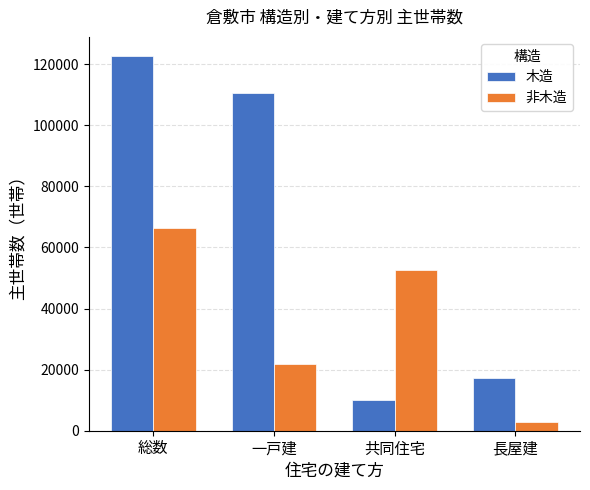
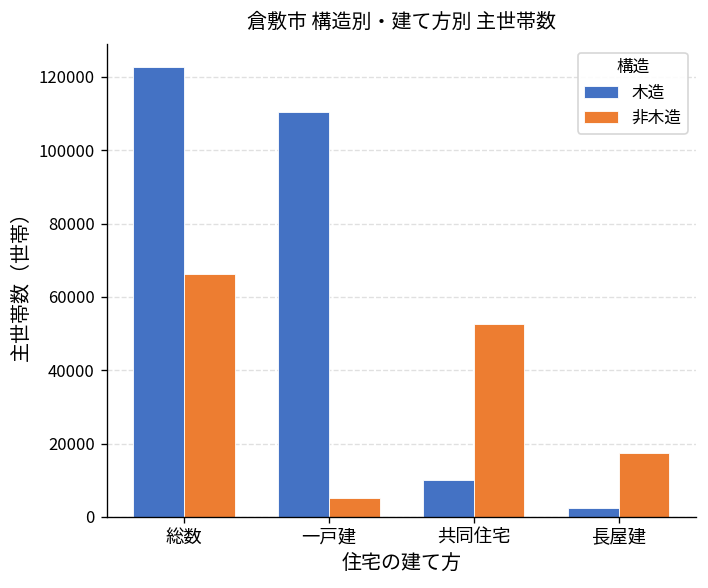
  {
    "木造": {
      "総数": 123000,
      "一戸建": 110000,
      "共同住宅": 10000,
-     "長屋建": 17000
+     "長屋建": 2000
    },
    "非木造": {
      "総数": 66000,
-     "一戸建": 22000,
+     "一戸建": 5000,
      "共同住宅": 53000,
-     "長屋建": 3000
+     "長屋建": 17000
    }
  }
